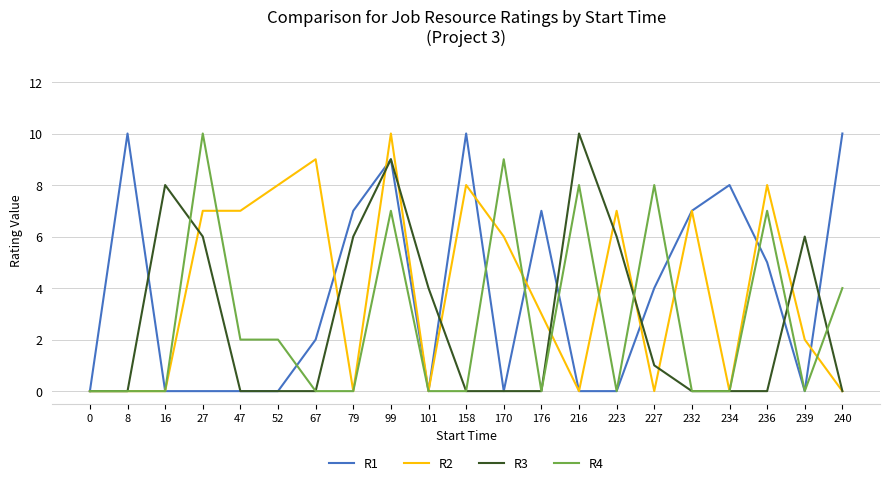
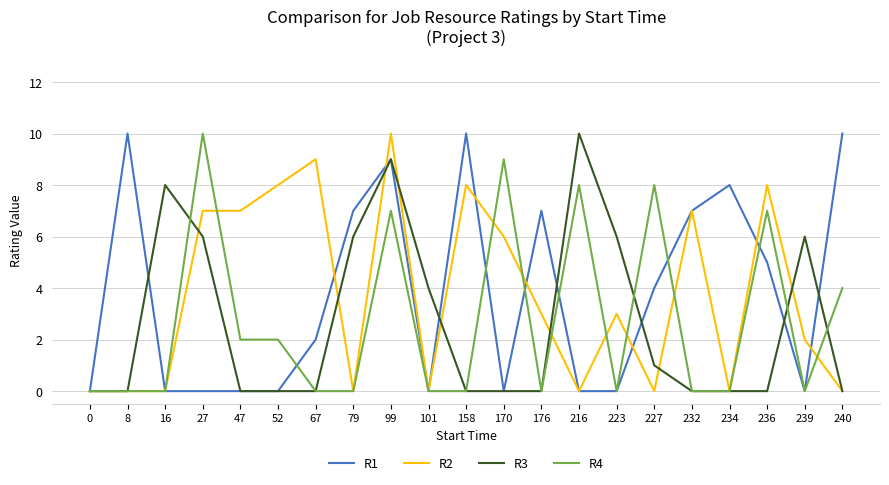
  {
    "R1": {
      "8": 10,
      "27": 0,
      "67": 2,
      "79": 7,
      "158": 10,
      "176": 7,
      "227": 4,
      "234": 8,
      "236": 5,
      "240": 10
    },
    "R2": {
      "27": 7,
      "47": 7,
      "52": 8,
      "67": 9,
      "99": 10,
      "158": 8,
      "170": 6,
      "176": 3,
-     "223": 7,
+     "223": 3,
      "227": 0,
      "236": 8,
      "239": 2
    },
    "R3": {
      "16": 8,
      "27": 6,
      "79": 6,
      "101": 4,
      "216": 10,
      "223": 6,
      "227": 1,
      "236": 0,
      "239": 6
    },
    "R4": {
      "27": 10,
      "47": 2,
      "52": 2,
      "99": 7,
      "170": 9,
      "216": 8,
      "227": 8,
      "236": 7,
      "240": 4
    }
  }
